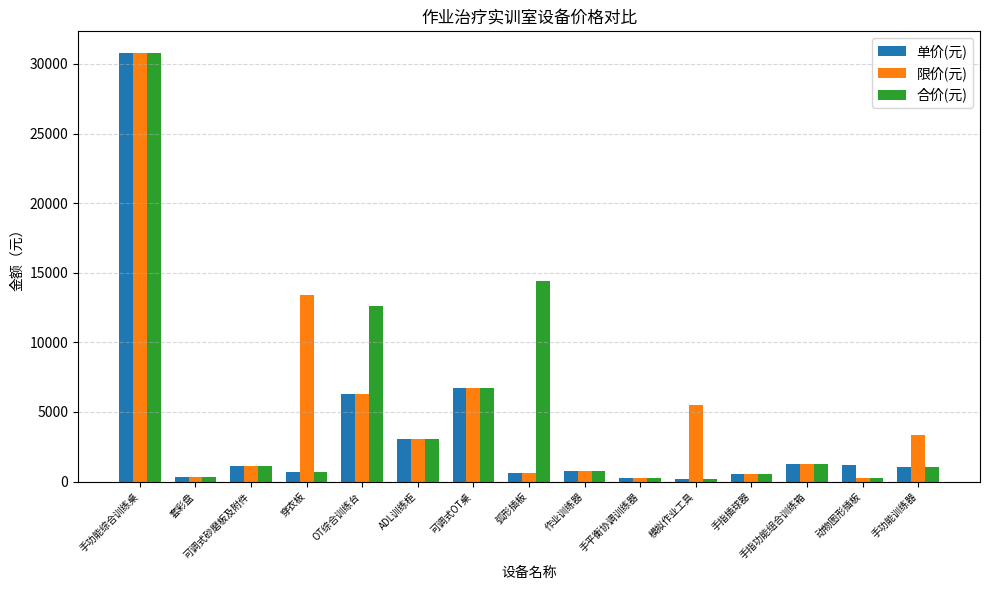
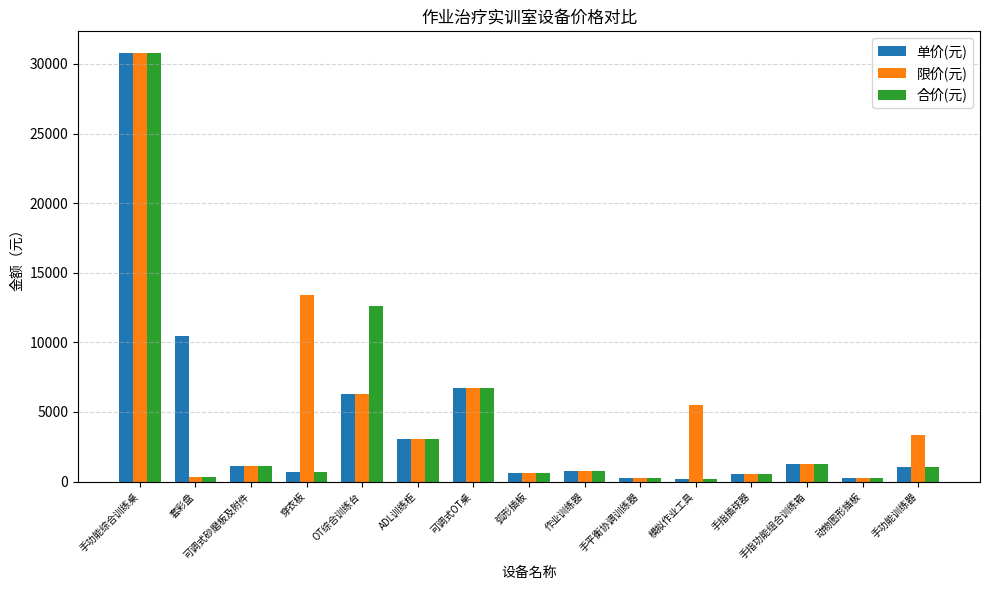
  {
    "单价(元)": {
      "手功能综合训练桌": 30800,
-     "套彩盘": 300,
+     "套彩盘": 10400,
      "可调式砂磨板及附件": 1100,
      "穿衣板": 700,
      "OT综合训练台": 6300,
      "ADL训练柜": 3100,
      "可调式OT桌": 6700,
      "弧形插板": 600,
      "作业训练器": 800,
      "手平衡协调训练器": 300,
      "模拟作业工具": 200,
      "手指插球器": 500,
      "手指功能组合训练箱": 1300,
-     "动物图形插板": 1200,
+     "动物图形插板": 300,
      "手功能训练器": 1100
    },
    "限价(元)": {
      "手功能综合训练桌": 30800,
      "套彩盘": 300,
      "可调式砂磨板及附件": 1100,
      "穿衣板": 13400,
      "OT综合训练台": 6300,
      "ADL训练柜": 3100,
      "可调式OT桌": 6700,
      "弧形插板": 600,
      "作业训练器": 800,
      "手平衡协调训练器": 300,
      "模拟作业工具": 5500,
      "手指插球器": 500,
      "手指功能组合训练箱": 1300,
      "动物图形插板": 300,
      "手功能训练器": 3300
    },
    "合价(元)": {
      "手功能综合训练桌": 30800,
      "套彩盘": 300,
      "可调式砂磨板及附件": 1100,
      "穿衣板": 700,
      "OT综合训练台": 12600,
      "ADL训练柜": 3100,
      "可调式OT桌": 6700,
-     "弧形插板": 14400,
+     "弧形插板": 600,
      "作业训练器": 800,
      "手平衡协调训练器": 300,
      "模拟作业工具": 200,
      "手指插球器": 500,
      "手指功能组合训练箱": 1300,
      "动物图形插板": 300,
      "手功能训练器": 1100
    }
  }
